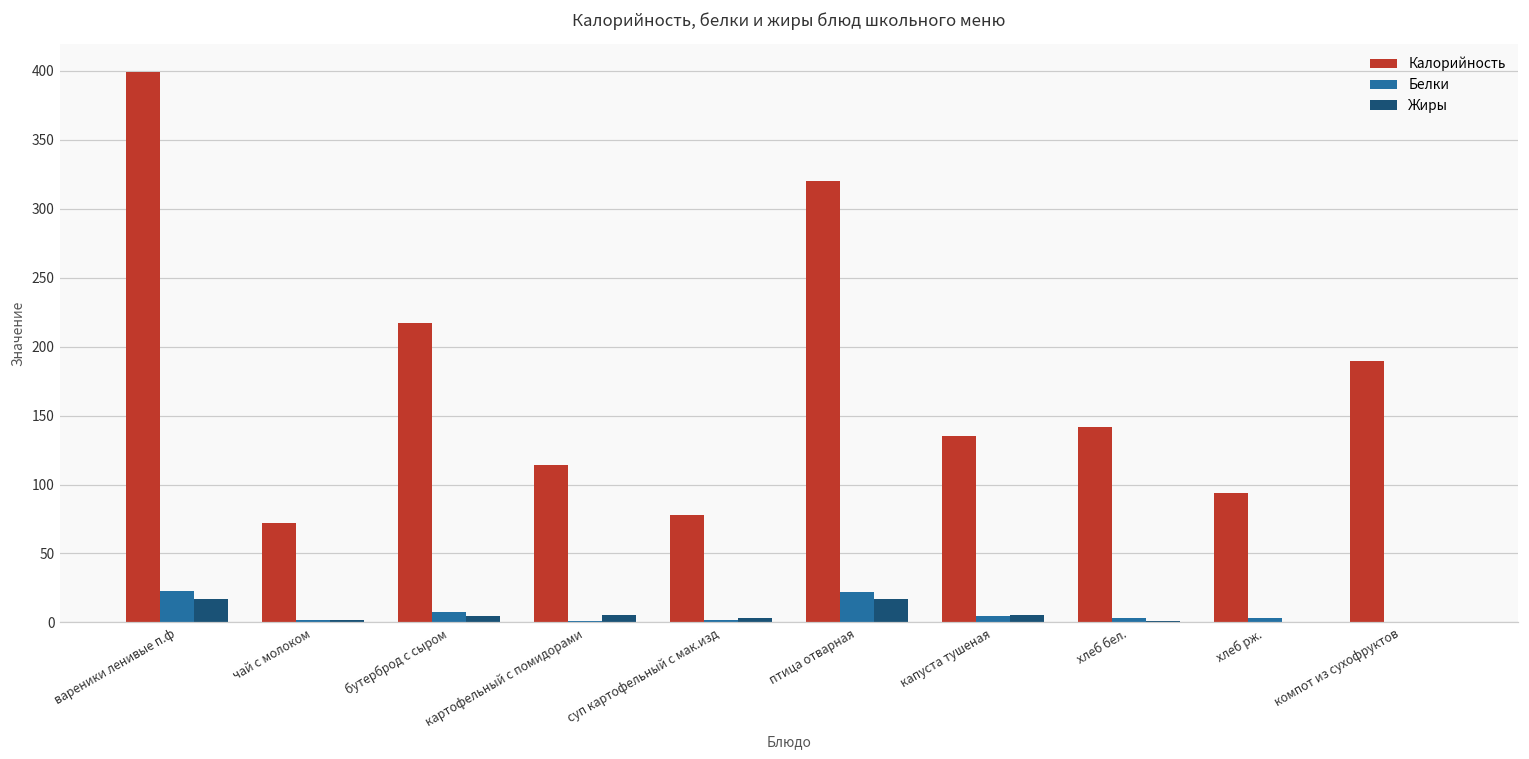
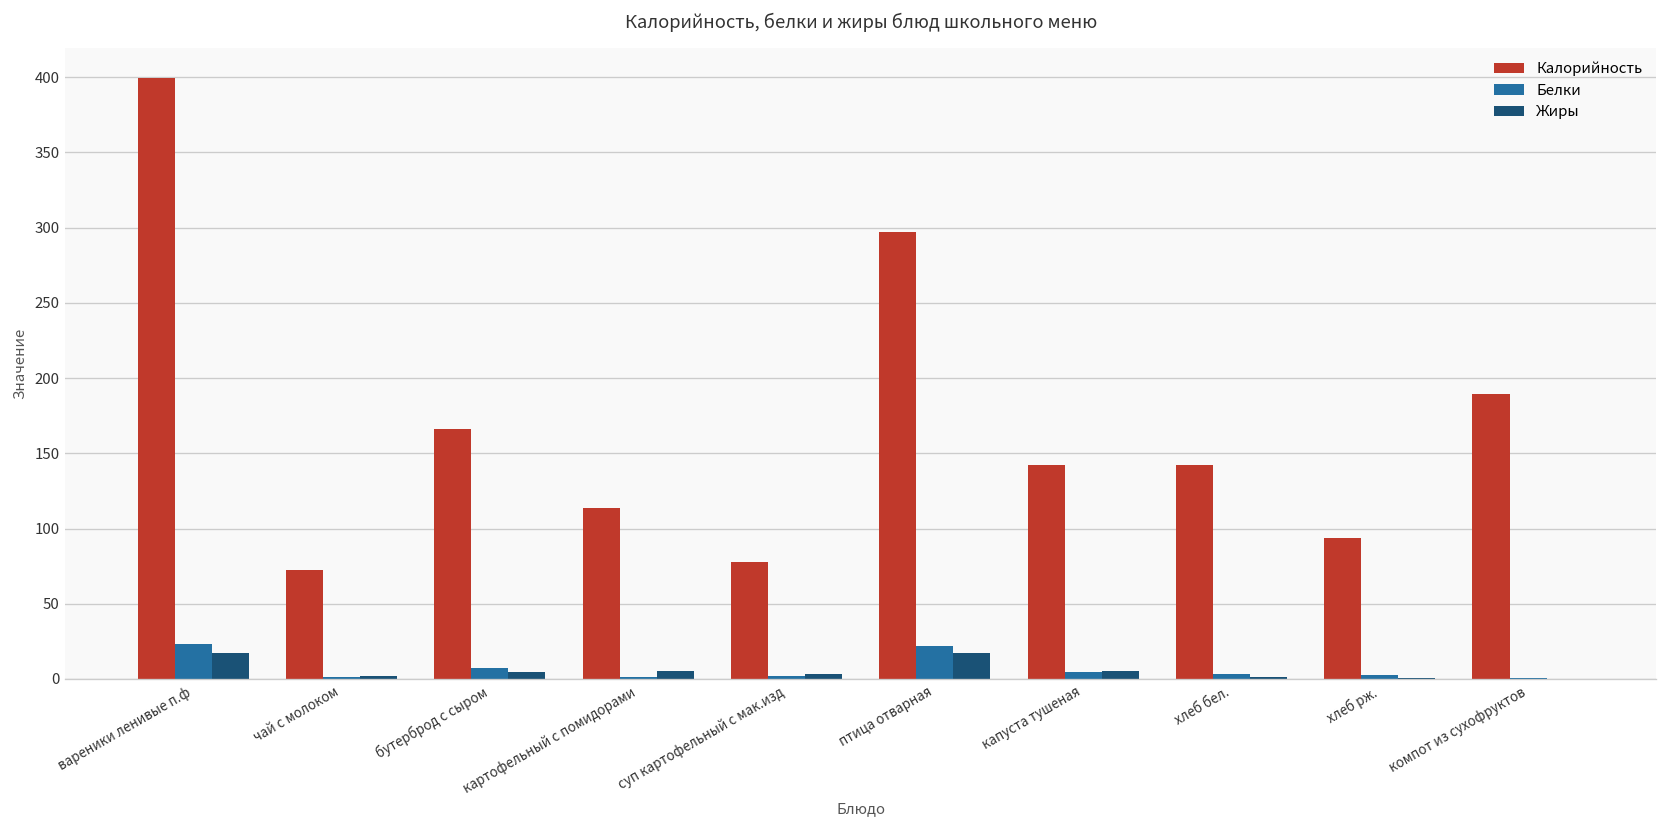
  {
    "Калорийность": {
      "вареники ленивые п.ф": 399,
      "чай с молоком": 72,
-     "бутерброд с сыром": 217,
+     "бутерброд с сыром": 166,
      "картофельный с помидорами": 114,
      "суп картофельный с мак.изд": 78,
-     "птица отварная": 320,
-     "капуста тушеная": 135,
+     "птица отварная": 297,
+     "капуста тушеная": 142,
      "хлеб бел.": 142,
      "хлеб рж.": 94,
      "компот из сухофруктов": 190
    }
  }
